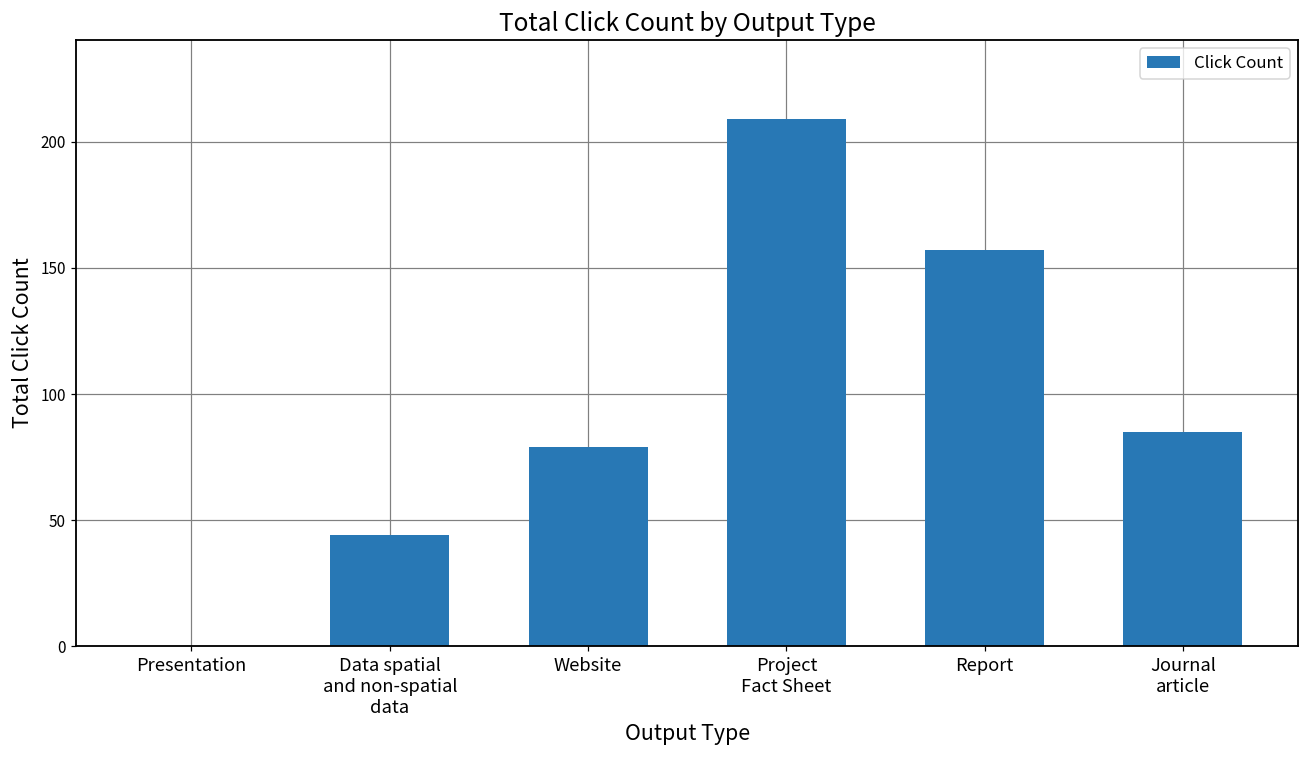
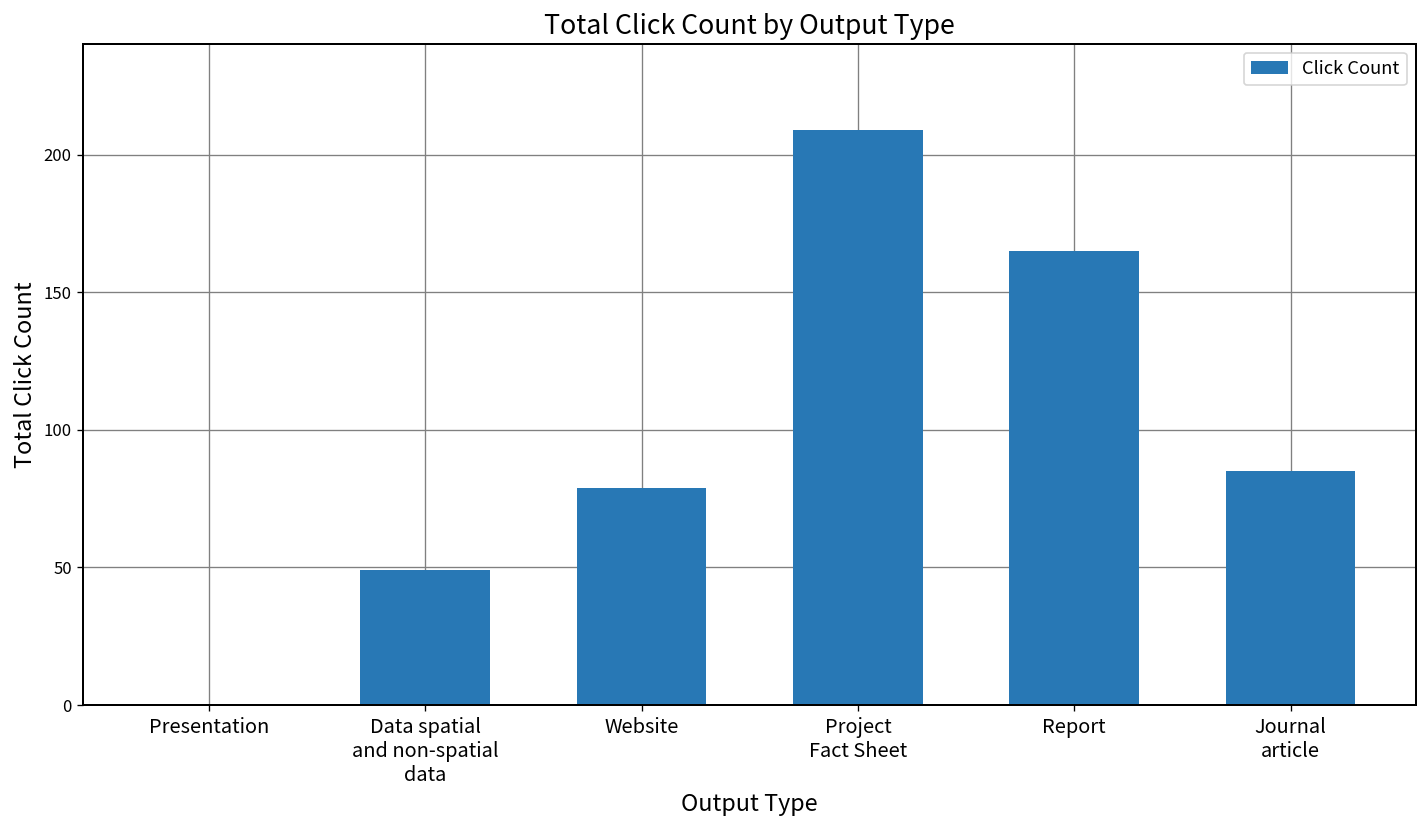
  {
    "Presentation": 0,
-   "Data spatial and non-spatial data": 44,
+   "Data spatial and non-spatial data": 49,
    "Website": 79,
    "Project Fact Sheet": 209,
-   "Report": 157,
+   "Report": 165,
    "Journal article": 85
  }
